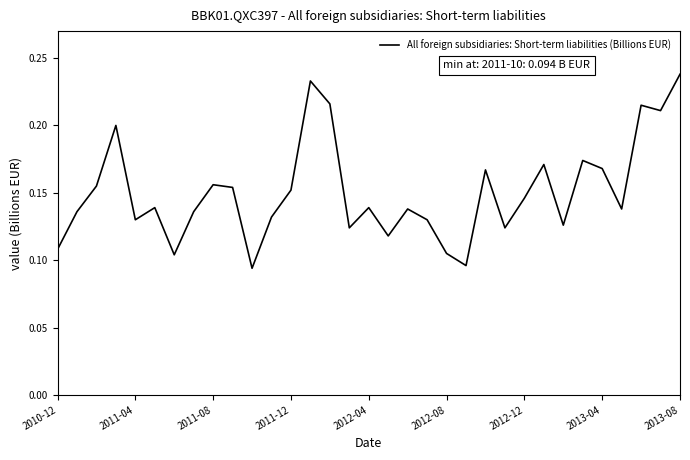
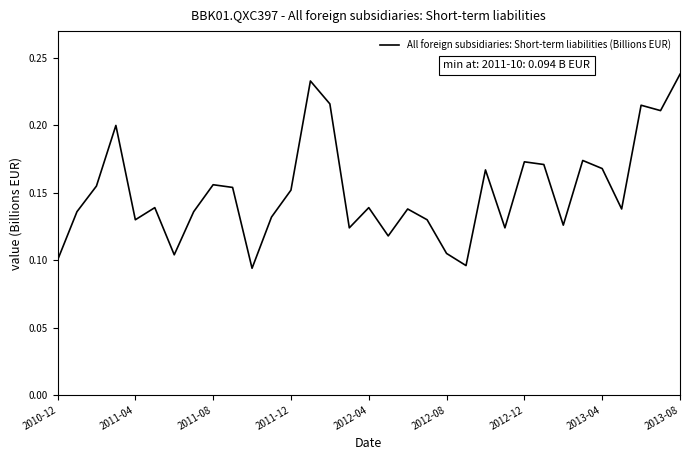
  {
-   "2010-12": 0.108,
+   "2010-12": 0.100,
    "2011-04": 0.130,
    "2011-08": 0.156,
    "2011-12": 0.152,
    "2012-04": 0.139,
    "2012-08": 0.105,
-   "2012-12": 0.146,
+   "2012-12": 0.173,
    "2013-04": 0.168,
    "2013-08": 0.238
  }
